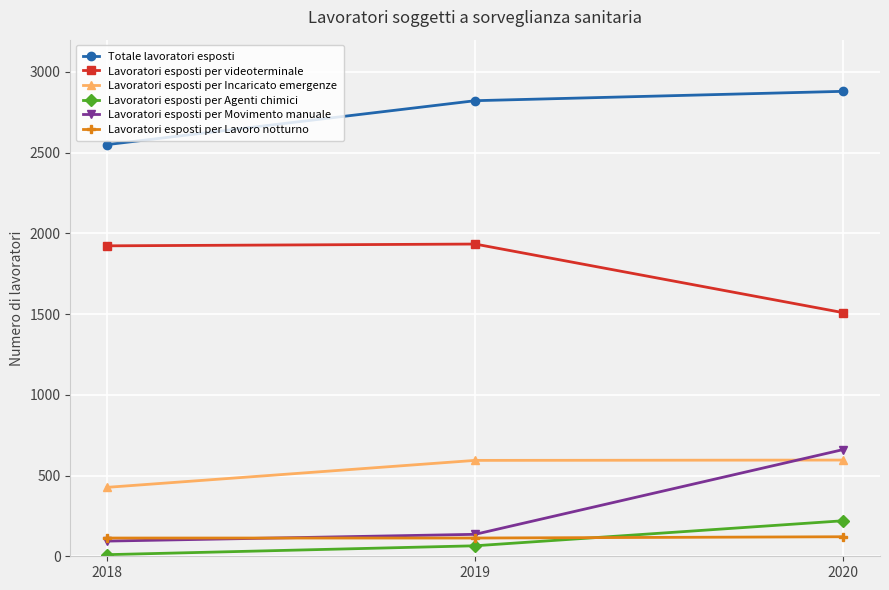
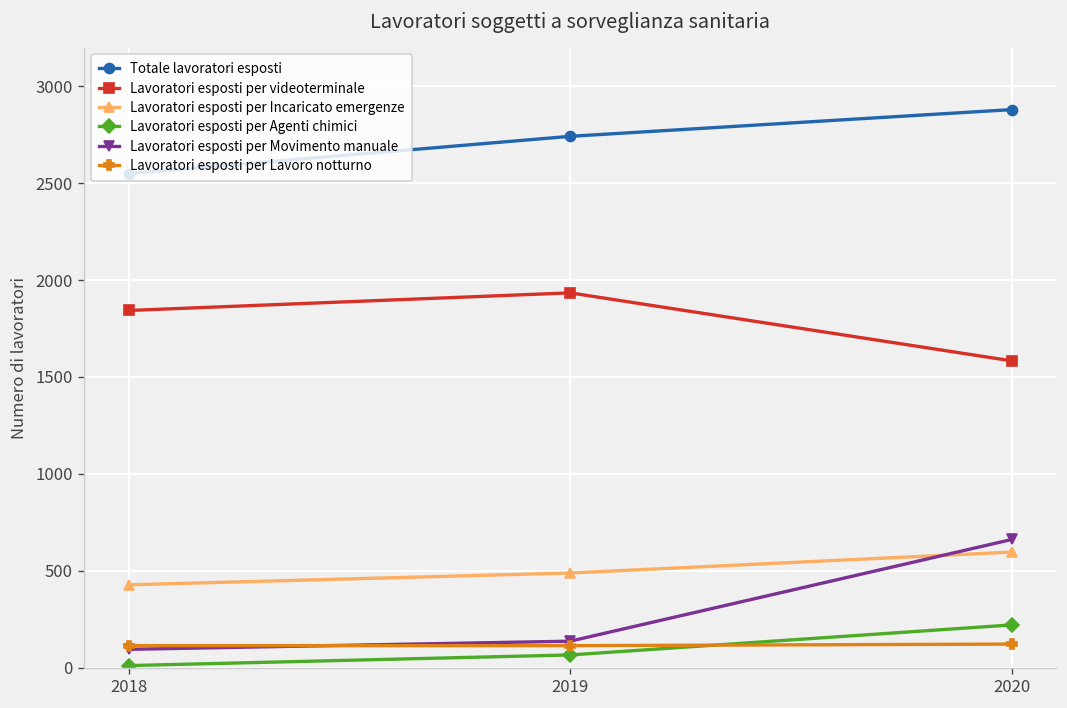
  {
    "Totale lavoratori esposti": {
      "2018": 2550,
-     "2019": 2820,
+     "2019": 2740,
      "2020": 2880
    },
    "Lavoratori esposti per videoterminale": {
-     "2018": 1920,
+     "2018": 1840,
      "2019": 1930,
-     "2020": 1510
+     "2020": 1580
    },
    "Lavoratori esposti per Incaricato emergenze": {
      "2018": 430,
-     "2019": 590,
+     "2019": 490,
      "2020": 600
    },
    "Lavoratori esposti per Agenti chimici": {
      "2018": 10,
      "2019": 70,
      "2020": 220
    },
    "Lavoratori esposti per Movimento manuale": {
      "2018": 90,
      "2019": 140,
      "2020": 660
    },
    "Lavoratori esposti per Lavoro notturno": {
      "2018": 110,
      "2019": 110,
      "2020": 120
    }
  }
